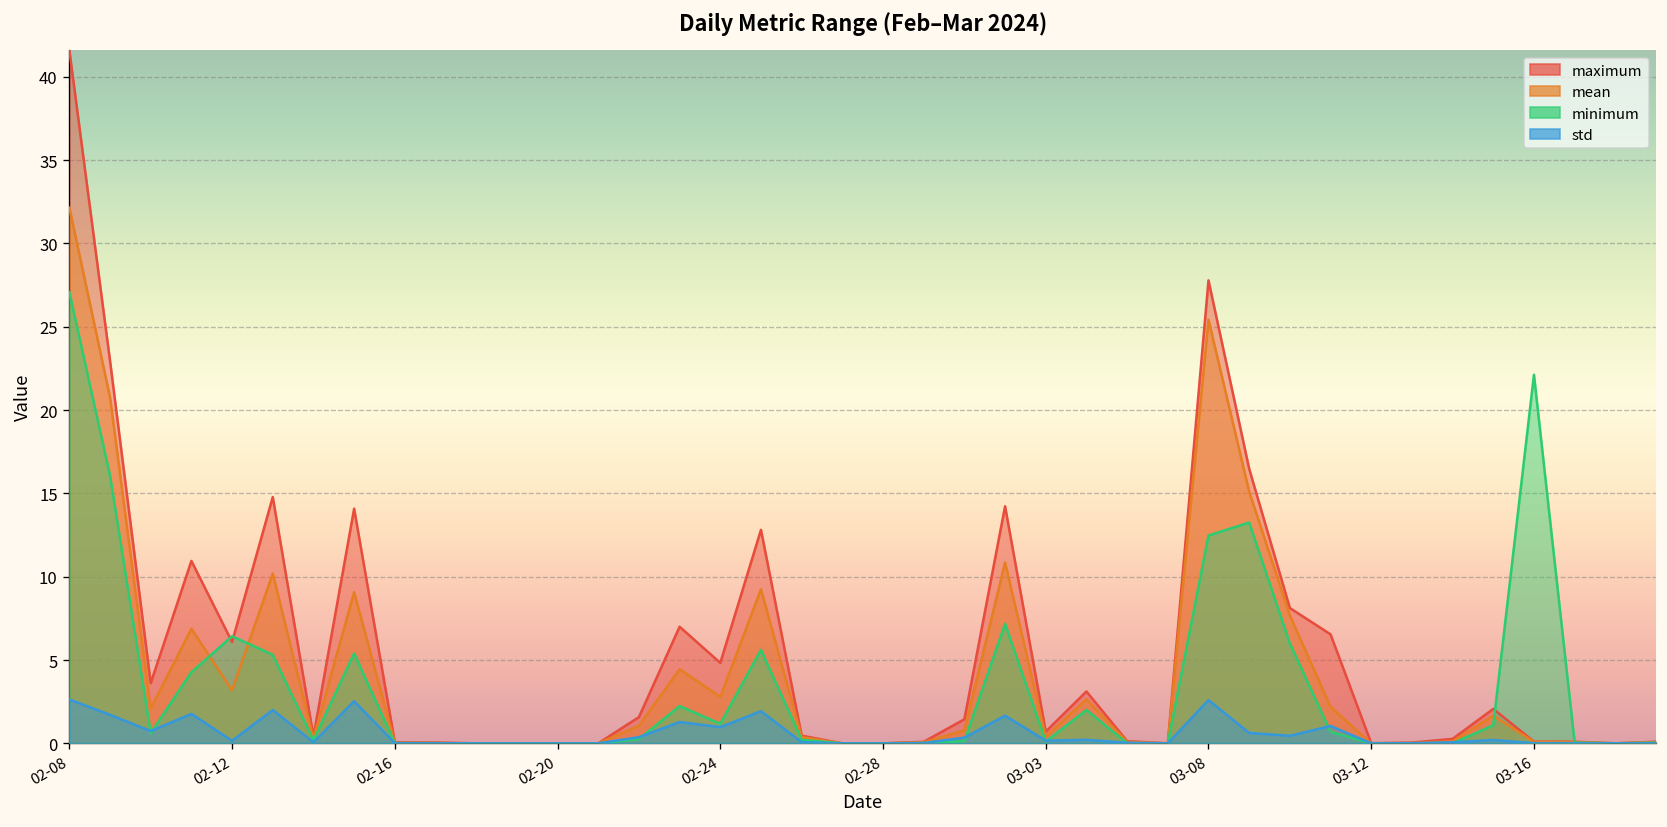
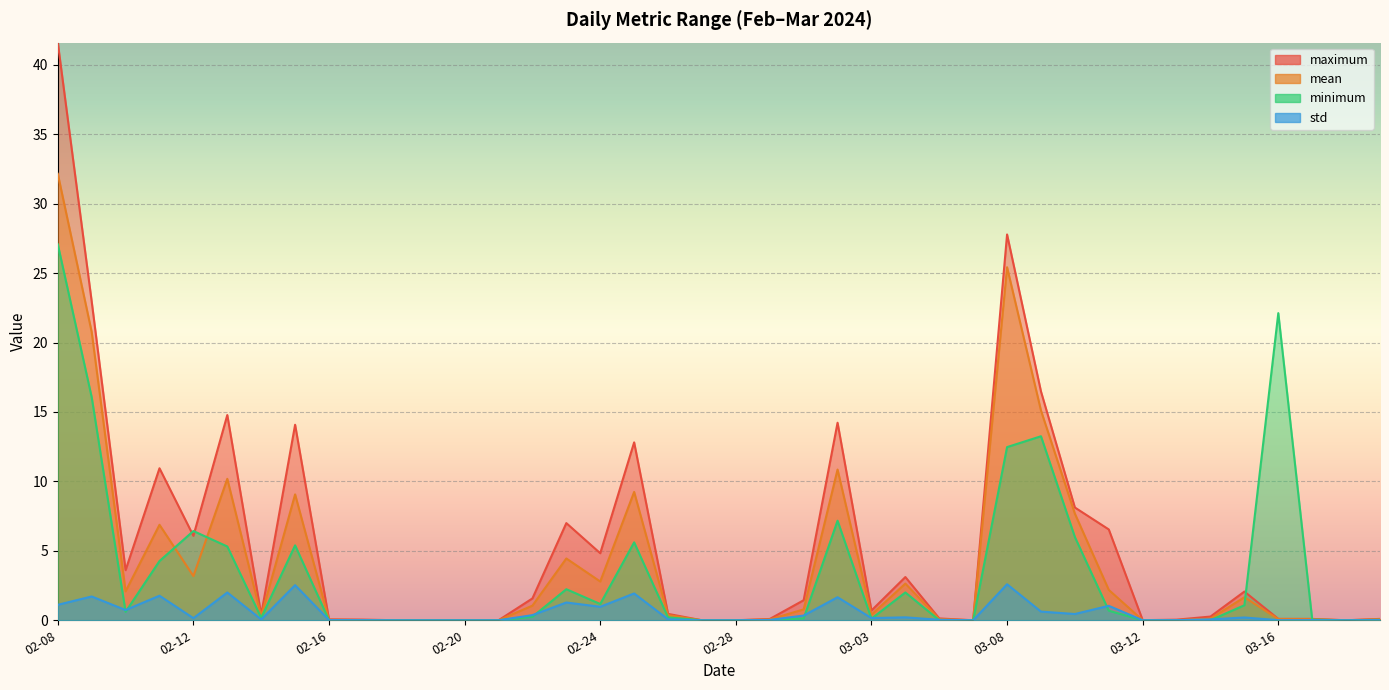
  {
    "minimum": {
      "02-08": 27.1,
      "02-12": 6.4,
      "02-24": 1.2,
      "03-08": 12.5,
      "03-16": 22.1
    },
    "std": {
-     "02-08": 2.6,
+     "02-08": 1.1,
      "02-12": 0.2,
      "02-24": 1.0,
      "03-08": 2.6
    }
  }
